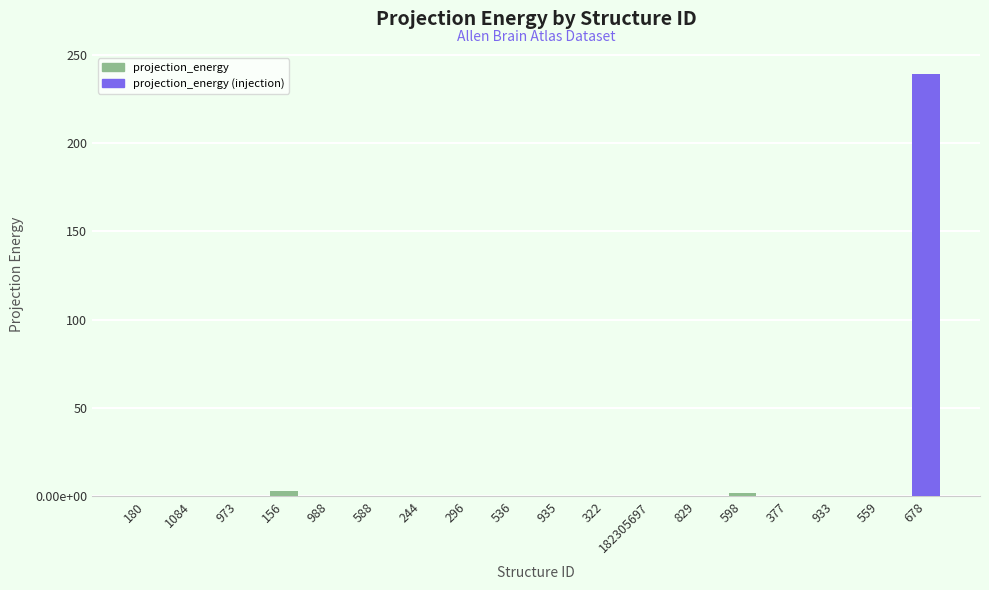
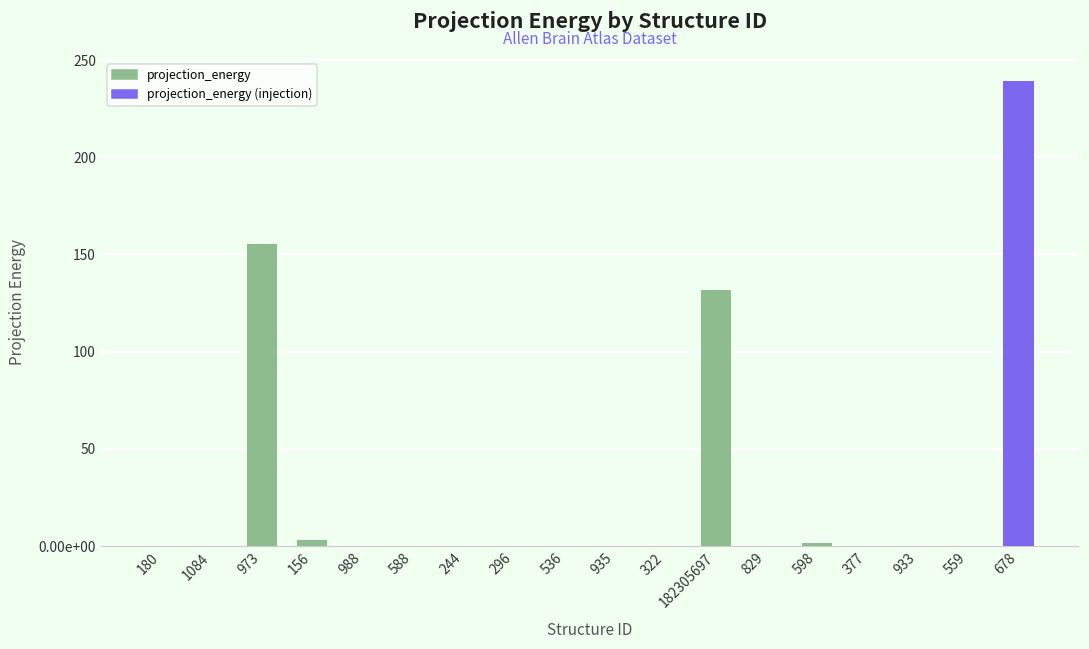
  {
-   "973": 0,
+   "973": 155,
    "156": 3,
-   "182305697": 0,
+   "182305697": 132,
    "598": 2,
    "678": 239
  }
